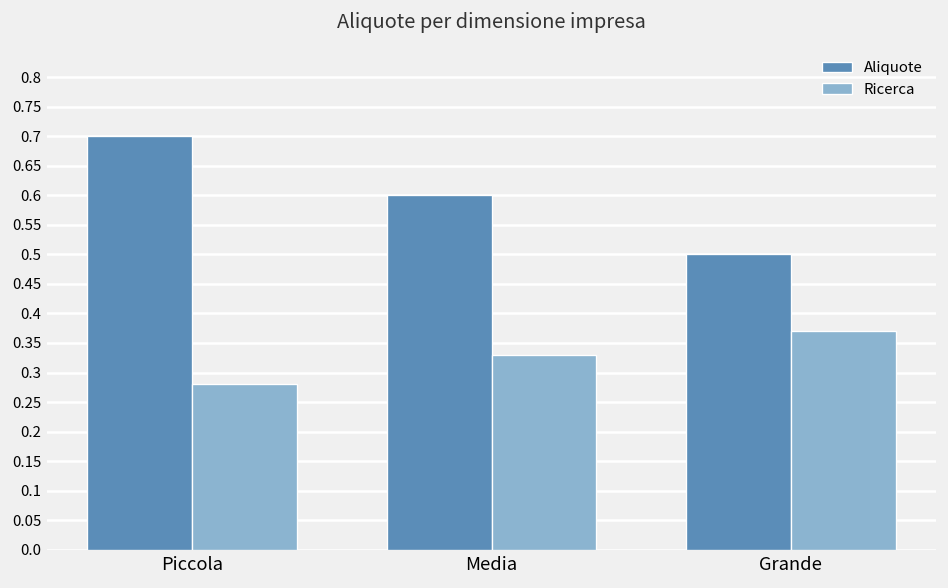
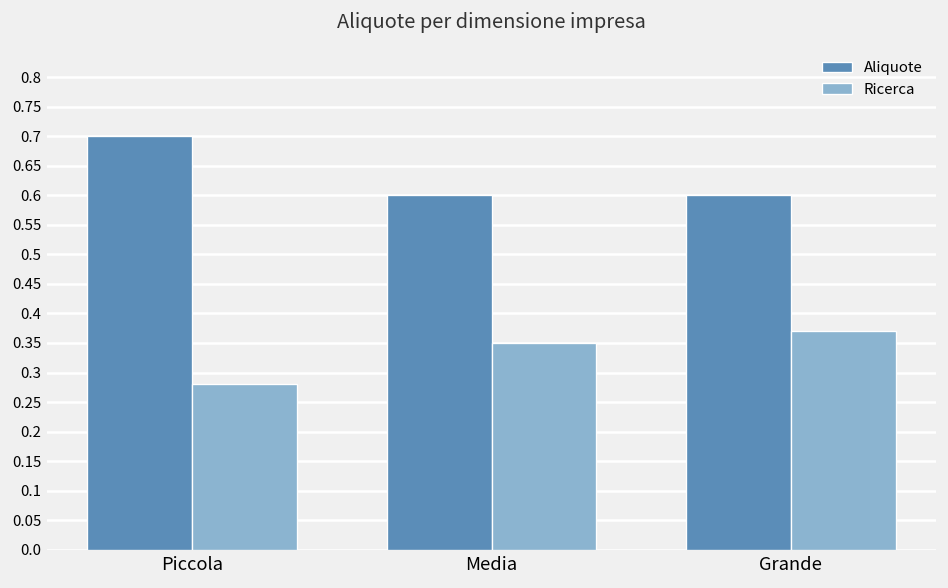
  {
    "Aliquote": {
      "Piccola": 0.7,
      "Media": 0.6,
-     "Grande": 0.5
+     "Grande": 0.6
    },
    "Ricerca": {
      "Piccola": 0.28,
-     "Media": 0.33,
+     "Media": 0.35,
      "Grande": 0.37
    }
  }
